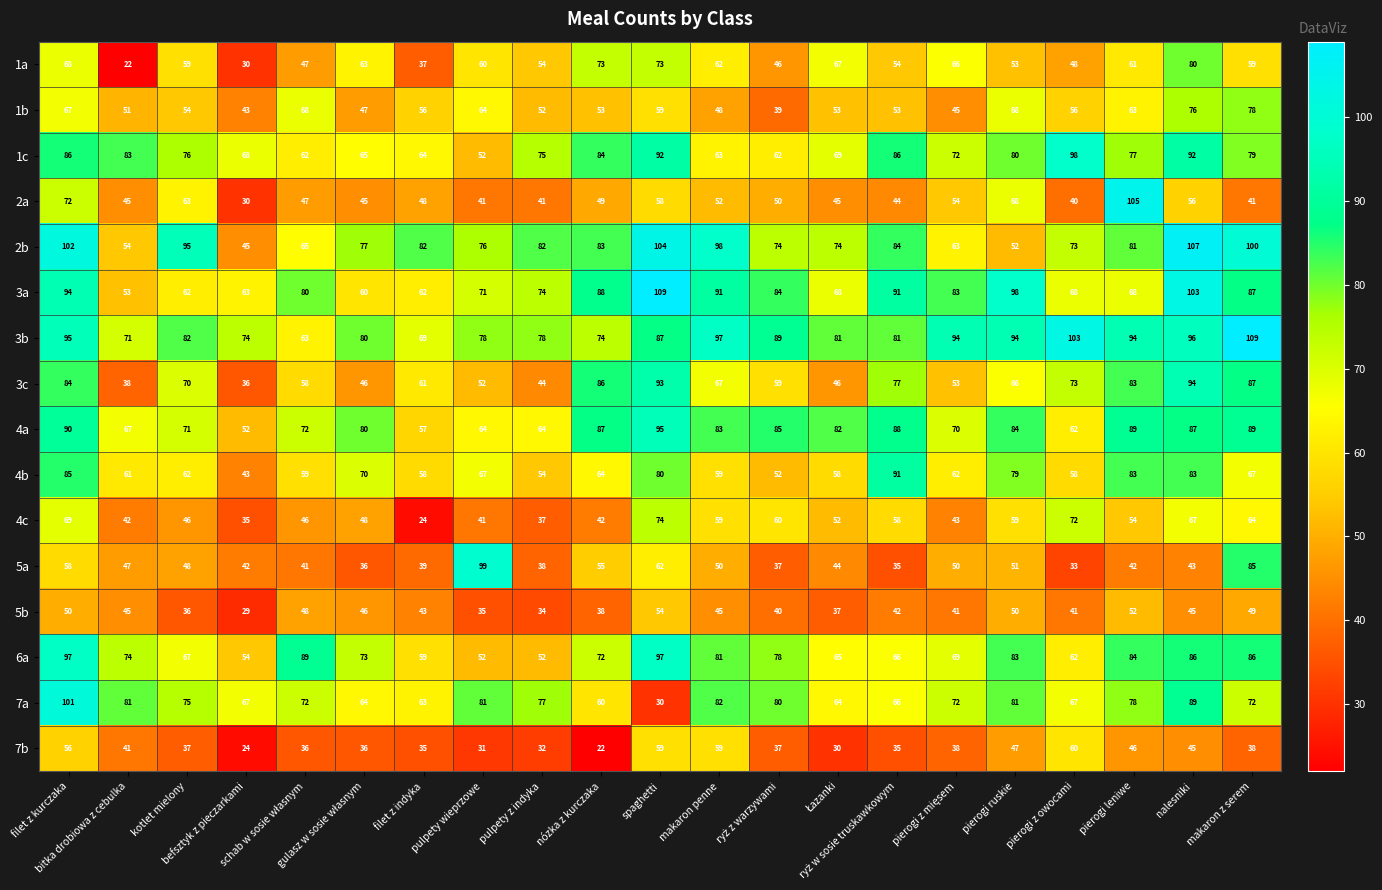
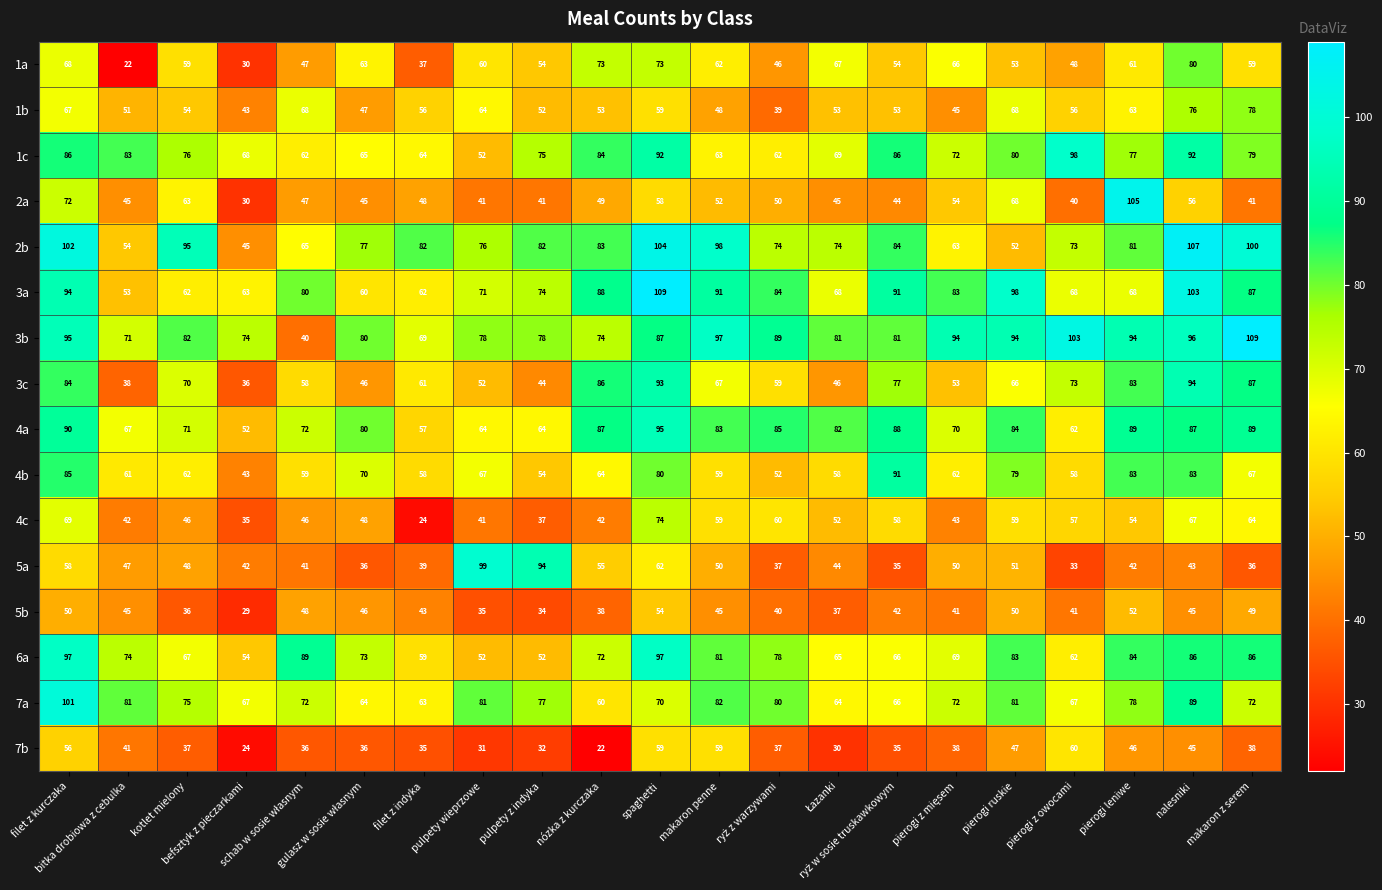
  {
    "3b": {
      "filet z kurczaka": 95,
      "bitka drobiowa z cebulka": 71,
      "kotlet mielony": 82,
      "befsztyk z pieczarkami": 74,
-     "schab w sosie własnym": 63,
+     "schab w sosie własnym": 40,
      "gulasz w sosie własnym": 80,
      "filet z indyka": 69,
      "pulpety wieprzowe": 78,
      "pulpety z indyka": 78,
      "nózka z kurczaka": 74,
      "spaghetti": 87,
      "makaron penne": 97,
      "ryż z warzywami": 89,
      "Łazanki": 81,
      "ryż w sosie truskawkowym": 81,
      "pierogi z mięsem": 94,
      "pierogi ruskie": 94,
      "pierogi z owocami": 103,
      "pierogi leniwe": 94,
      "nalesniki": 96,
      "makaron z serem": 109
    },
    "4c": {
      "filet z kurczaka": 69,
      "bitka drobiowa z cebulka": 42,
      "kotlet mielony": 46,
      "befsztyk z pieczarkami": 35,
      "schab w sosie własnym": 46,
      "gulasz w sosie własnym": 48,
      "filet z indyka": 24,
      "pulpety wieprzowe": 41,
      "pulpety z indyka": 37,
      "nózka z kurczaka": 42,
      "spaghetti": 74,
      "makaron penne": 59,
      "ryż z warzywami": 60,
      "Łazanki": 52,
      "ryż w sosie truskawkowym": 58,
      "pierogi z mięsem": 43,
      "pierogi ruskie": 59,
-     "pierogi z owocami": 72,
+     "pierogi z owocami": 57,
      "pierogi leniwe": 54,
      "nalesniki": 67,
      "makaron z serem": 64
    },
    "5a": {
      "filet z kurczaka": 58,
      "bitka drobiowa z cebulka": 47,
      "kotlet mielony": 48,
      "befsztyk z pieczarkami": 42,
      "schab w sosie własnym": 41,
      "gulasz w sosie własnym": 36,
      "filet z indyka": 39,
      "pulpety wieprzowe": 99,
-     "pulpety z indyka": 38,
+     "pulpety z indyka": 94,
      "nózka z kurczaka": 55,
      "spaghetti": 62,
      "makaron penne": 50,
      "ryż z warzywami": 37,
      "Łazanki": 44,
      "ryż w sosie truskawkowym": 35,
      "pierogi z mięsem": 50,
      "pierogi ruskie": 51,
      "pierogi z owocami": 33,
      "pierogi leniwe": 42,
      "nalesniki": 43,
-     "makaron z serem": 85
+     "makaron z serem": 36
    },
    "7a": {
      "filet z kurczaka": 101,
      "bitka drobiowa z cebulka": 81,
      "kotlet mielony": 75,
      "befsztyk z pieczarkami": 67,
      "schab w sosie własnym": 72,
      "gulasz w sosie własnym": 64,
      "filet z indyka": 63,
      "pulpety wieprzowe": 81,
      "pulpety z indyka": 77,
      "nózka z kurczaka": 60,
-     "spaghetti": 30,
+     "spaghetti": 70,
      "makaron penne": 82,
      "ryż z warzywami": 80,
      "Łazanki": 64,
      "ryż w sosie truskawkowym": 66,
      "pierogi z mięsem": 72,
      "pierogi ruskie": 81,
      "pierogi z owocami": 67,
      "pierogi leniwe": 78,
      "nalesniki": 89,
      "makaron z serem": 72
    }
  }
